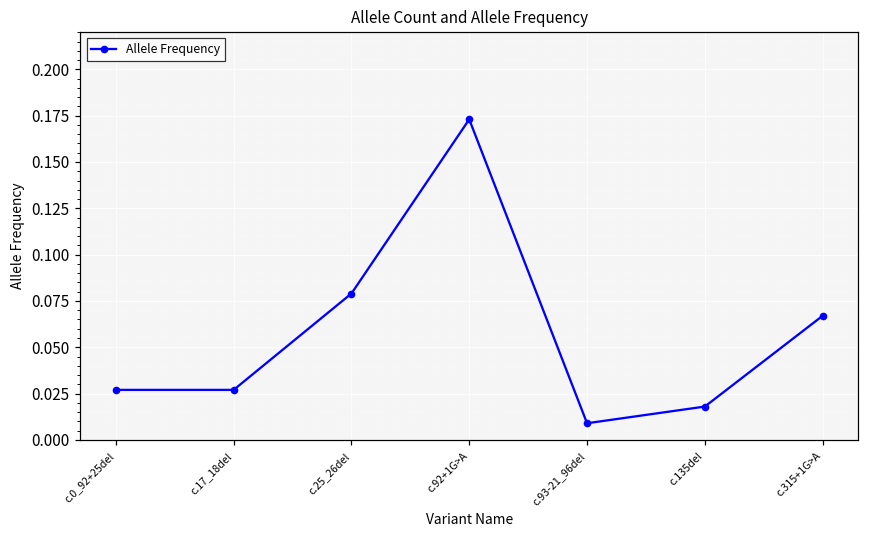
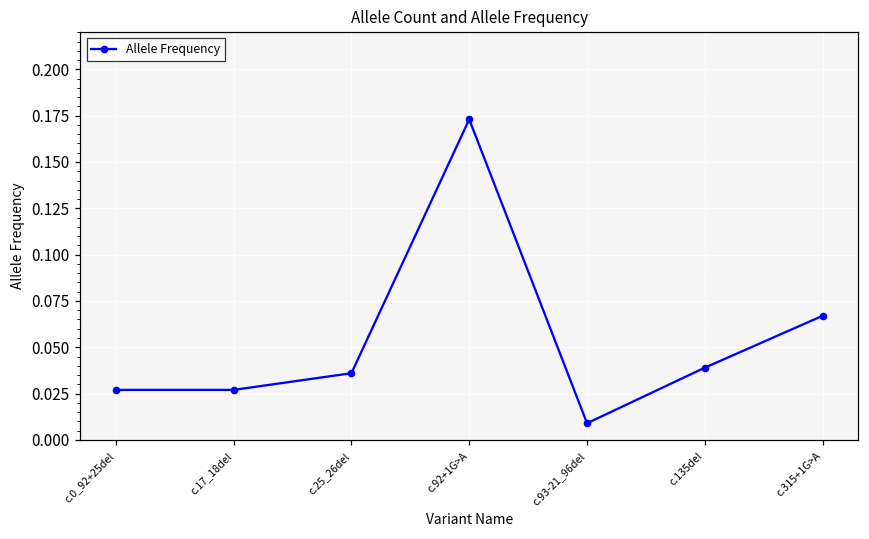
  {
    "c.0_92+25del": 0.027,
    "c.17_18del": 0.027,
-   "c.25_26del": 0.079,
+   "c.25_26del": 0.036,
    "c.92+1G>A": 0.173,
    "c.93-21_96del": 0.009,
-   "c.135del": 0.018,
+   "c.135del": 0.039,
    "c.315+1G>A": 0.067
  }
